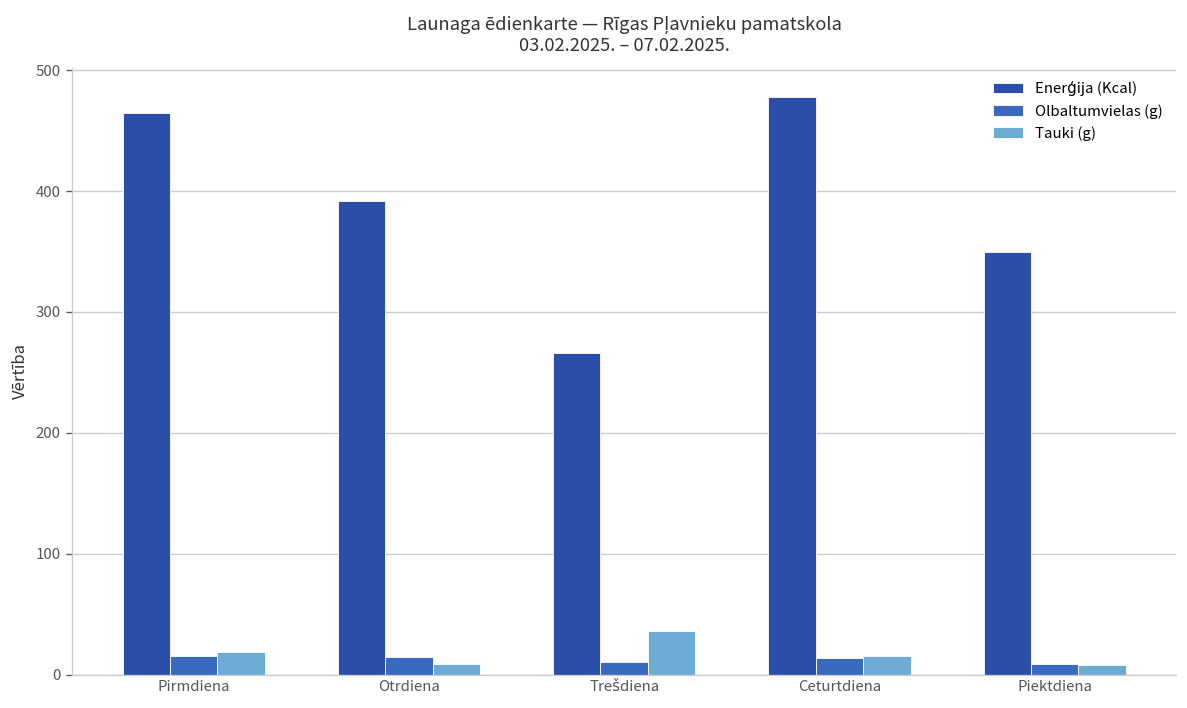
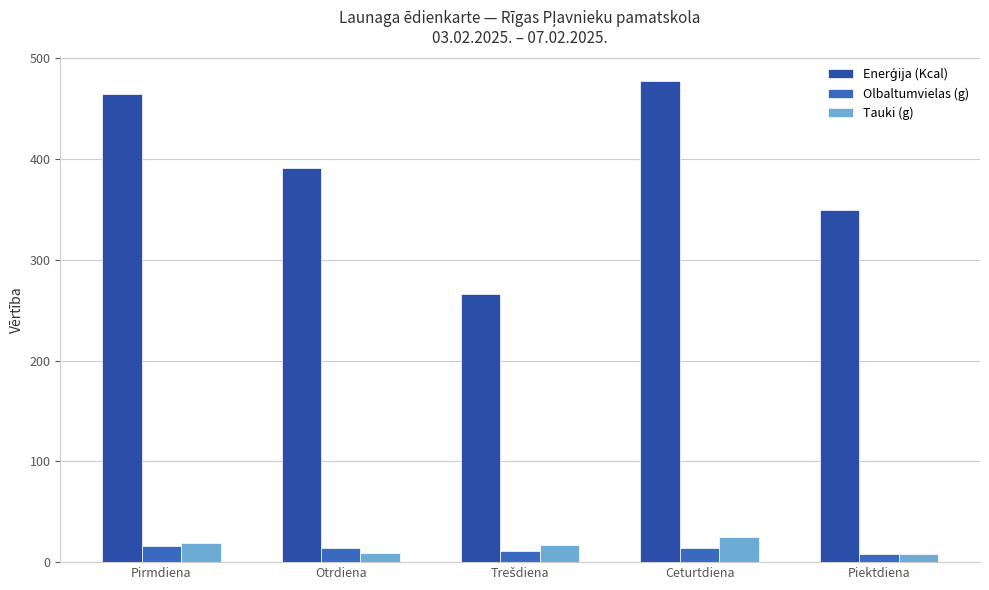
  {
    "Tauki (g)": {
      "Pirmdiena": 19,
      "Otrdiena": 9,
-     "Trešdiena": 36,
-     "Ceturtdiena": 15,
+     "Trešdiena": 17,
+     "Ceturtdiena": 25,
      "Piektdiena": 8
    }
  }
